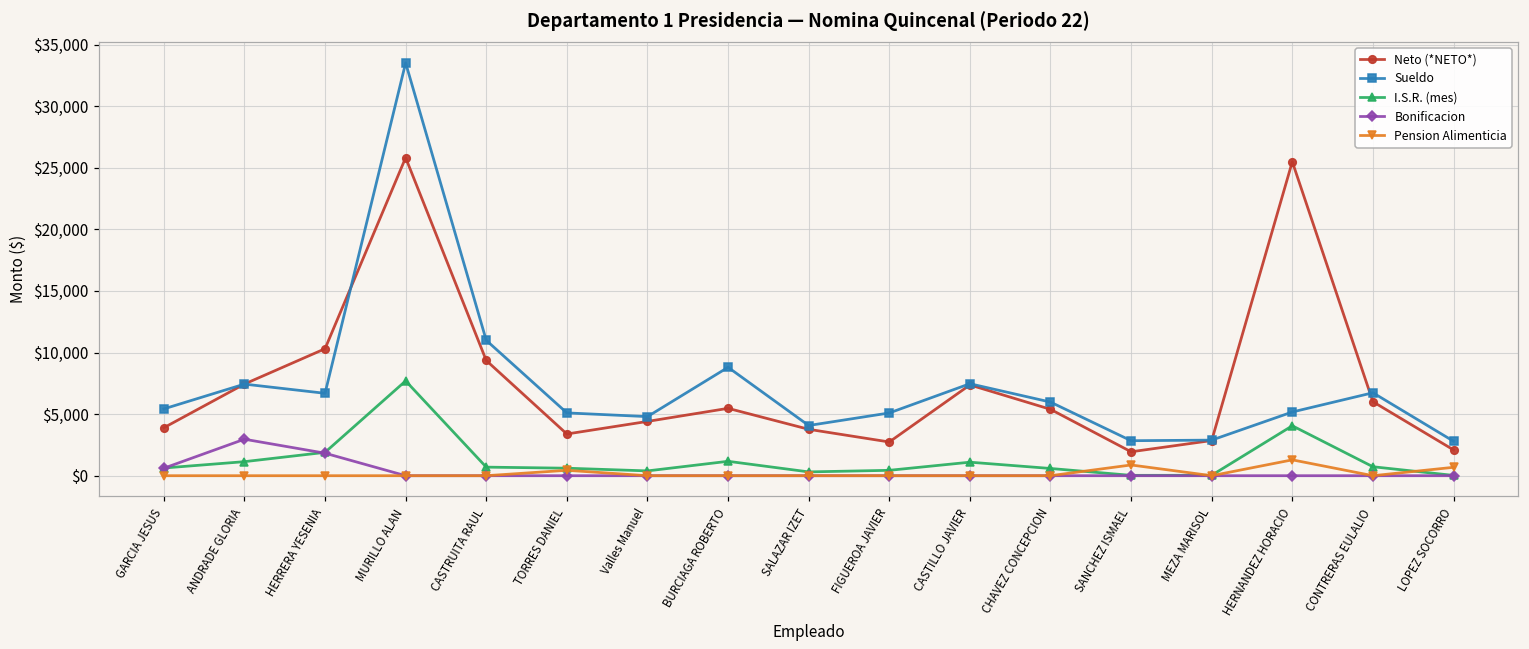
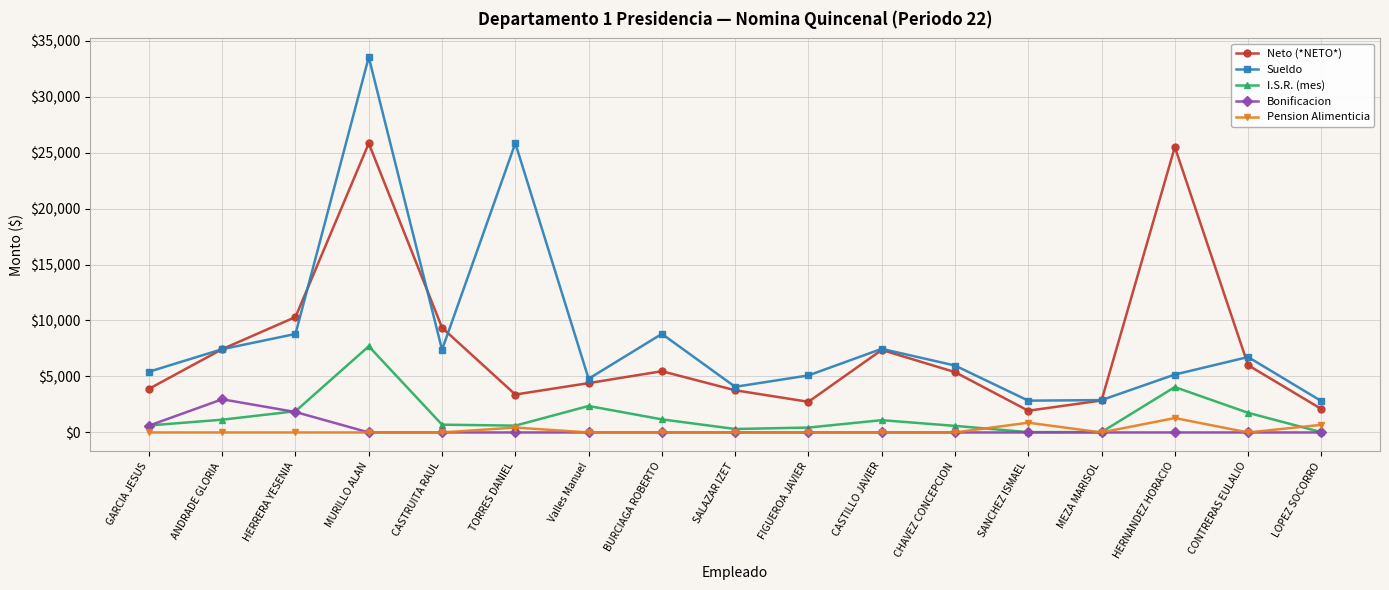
  {
    "Neto (*NETO*)": {
      "GARCIA JESUS": "$3,900",
      "HERRERA YESENIA": "$10,300",
      "MURILLO ALAN": "$25,800",
      "CASTRUITA RAUL": "$9,400",
      "TORRES DANIEL": "$3,400",
      "Valles Manuel": "$4,400",
      "BURCIAGA ROBERTO": "$5,500",
      "SALAZAR IZET": "$3,800",
      "FIGUEROA JAVIER": "$2,700",
      "CHAVEZ CONCEPCION": "$5,400",
      "SANCHEZ ISMAEL": "$1,900",
      "HERNANDEZ HORACIO": "$25,500",
      "CONTRERAS EULALIO": "$6,000",
      "LOPEZ SOCORRO": "$2,100"
    },
    "Sueldo": {
      "GARCIA JESUS": "$5,400",
-     "HERRERA YESENIA": "$6,700",
+     "HERRERA YESENIA": "$8,800",
      "MURILLO ALAN": "$33,500",
-     "CASTRUITA RAUL": "$11,000",
-     "TORRES DANIEL": "$5,100",
+     "CASTRUITA RAUL": "$7,400",
+     "TORRES DANIEL": "$25,800",
      "Valles Manuel": "$4,800",
      "BURCIAGA ROBERTO": "$8,800",
      "SALAZAR IZET": "$4,100",
      "FIGUEROA JAVIER": "$5,100",
      "CHAVEZ CONCEPCION": "$6,000",
      "SANCHEZ ISMAEL": "$2,800",
      "HERNANDEZ HORACIO": "$5,200",
      "CONTRERAS EULALIO": "$6,700",
      "LOPEZ SOCORRO": "$2,800"
    },
    "I.S.R. (mes)": {
      "ANDRADE GLORIA": "$1,100",
      "MURILLO ALAN": "$7,700",
      "CASTRUITA RAUL": "$700",
-     "Valles Manuel": "$400",
+     "Valles Manuel": "$2,400",
      "BURCIAGA ROBERTO": "$1,200",
      "SALAZAR IZET": "$300",
      "FIGUEROA JAVIER": "$400",
      "CASTILLO JAVIER": "$1,100",
      "CHAVEZ CONCEPCION": "$600",
      "HERNANDEZ HORACIO": "$4,100",
-     "CONTRERAS EULALIO": "$700"
+     "CONTRERAS EULALIO": "$1,800"
    },
    "Bonificacion": {
      "ANDRADE GLORIA": "$3,000",
      "TORRES DANIEL": "$0",
      "HERNANDEZ HORACIO": "$0"
    },
    "Pension Alimenticia": {
      "GARCIA JESUS": "$0",
      "ANDRADE GLORIA": "$0",
      "HERRERA YESENIA": "$0",
      "SANCHEZ ISMAEL": "$900",
      "HERNANDEZ HORACIO": "$1,300",
      "LOPEZ SOCORRO": "$700"
    }
  }
